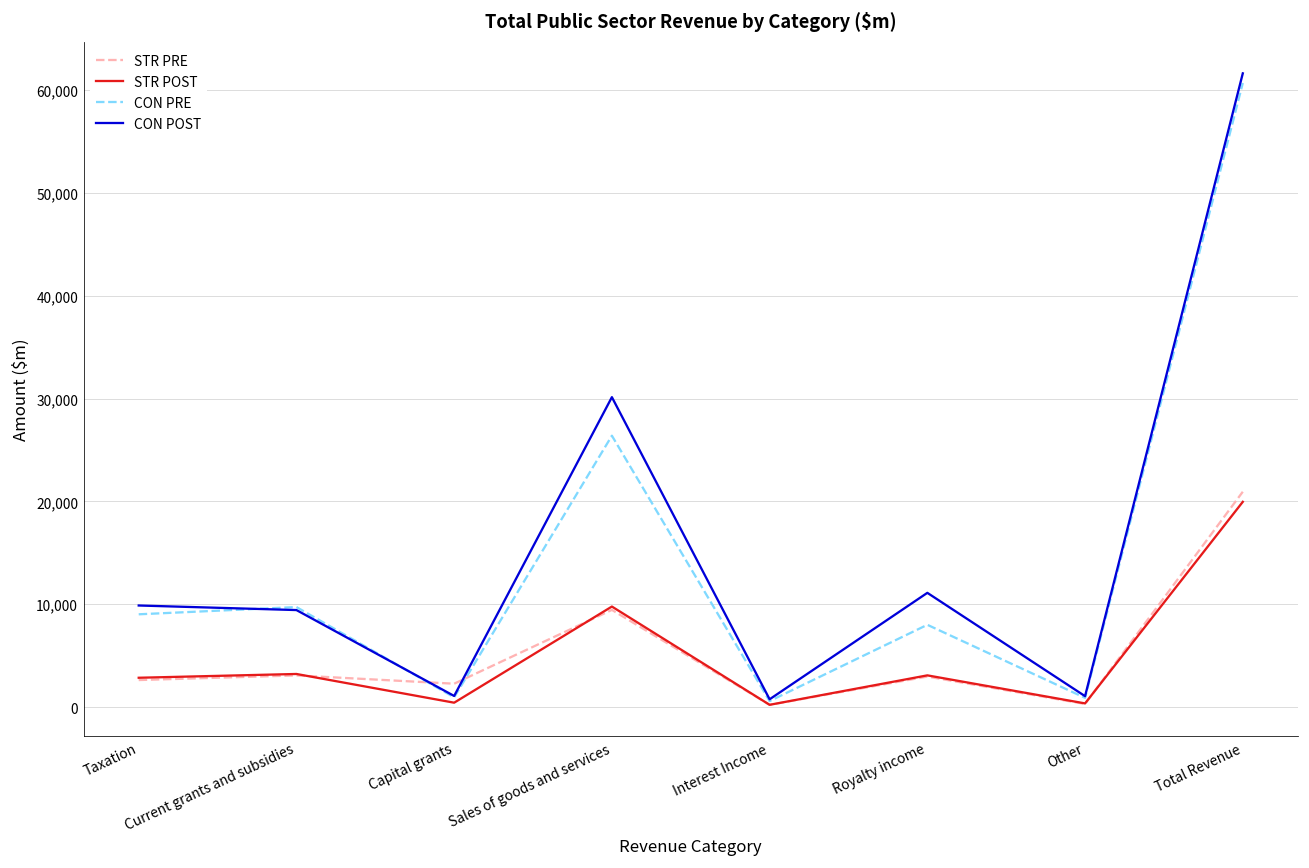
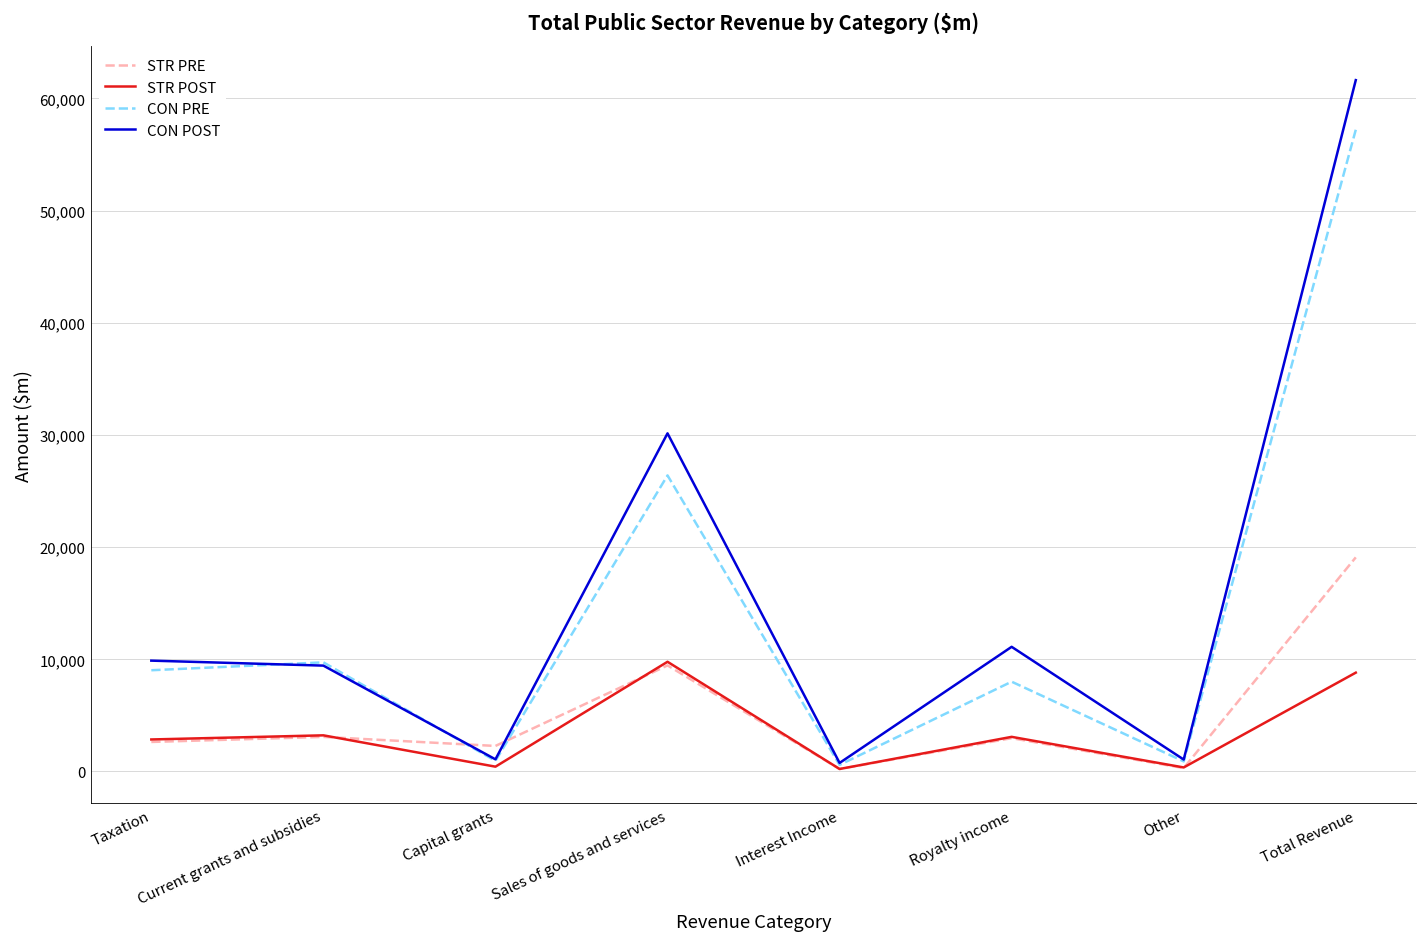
  {
    "STR PRE": {
      "Capital grants": "2,000",
      "Sales of goods and services": "9,000",
-     "Total Revenue": "21,000"
+     "Total Revenue": "19,000"
    },
    "STR POST": {
      "Capital grants": "0",
      "Sales of goods and services": "10,000",
-     "Total Revenue": "20,000"
+     "Total Revenue": "9,000"
    },
    "CON PRE": {
      "Taxation": "9,000",
      "Current grants and subsidies": "10,000",
      "Sales of goods and services": "26,000",
      "Royalty income": "8,000",
-     "Total Revenue": "61,000"
+     "Total Revenue": "57,000"
    },
    "CON POST": {
      "Taxation": "10,000",
      "Current grants and subsidies": "9,000",
      "Sales of goods and services": "30,000",
      "Royalty income": "11,000",
      "Total Revenue": "62,000"
    }
  }
